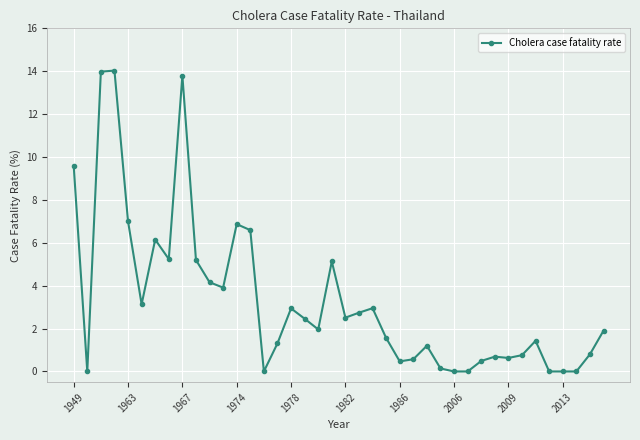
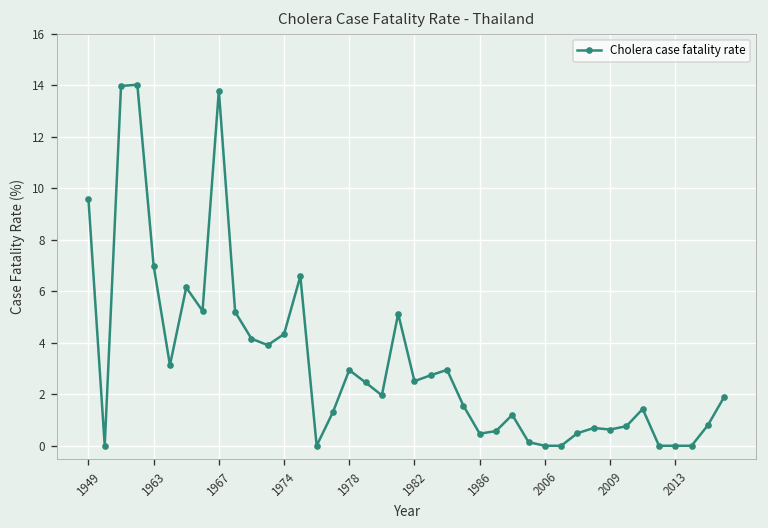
  {
    "1949": 9.6,
    "1963": 7.0,
    "1967": 13.8,
-   "1974": 6.9,
+   "1974": 4.3,
    "1978": 2.9,
    "1982": 2.5,
    "2009": 0.6,
    "2013": 0.0
  }
